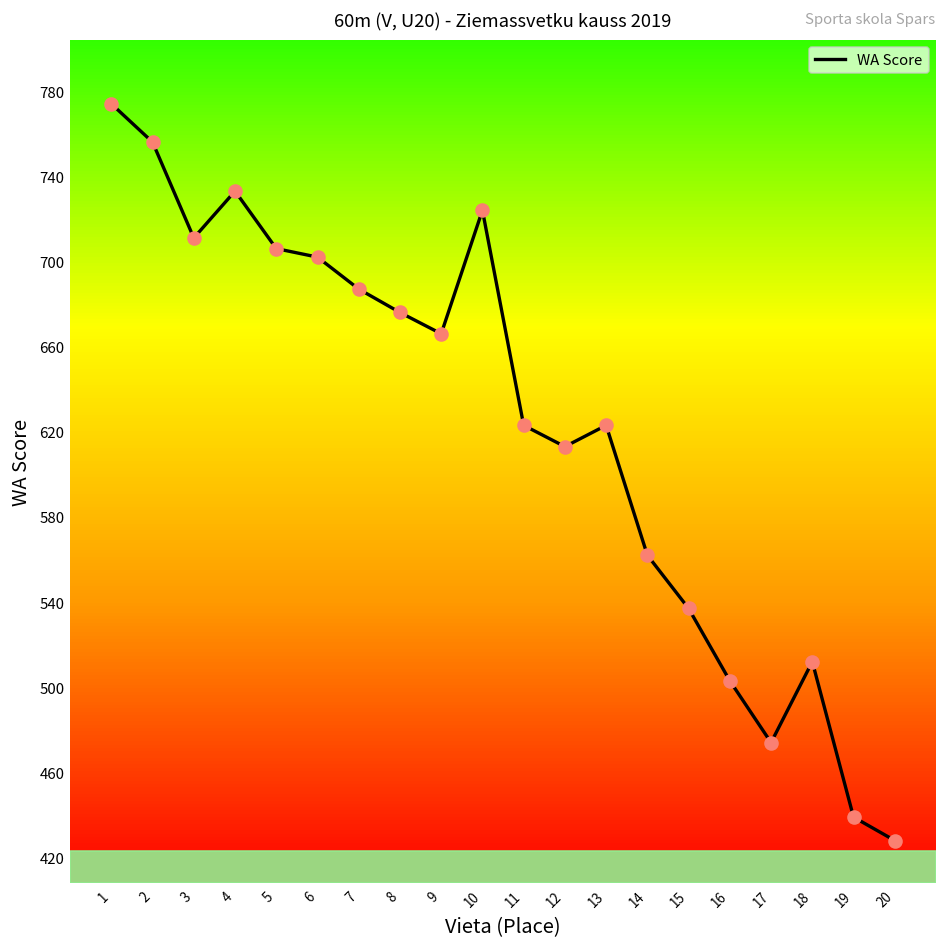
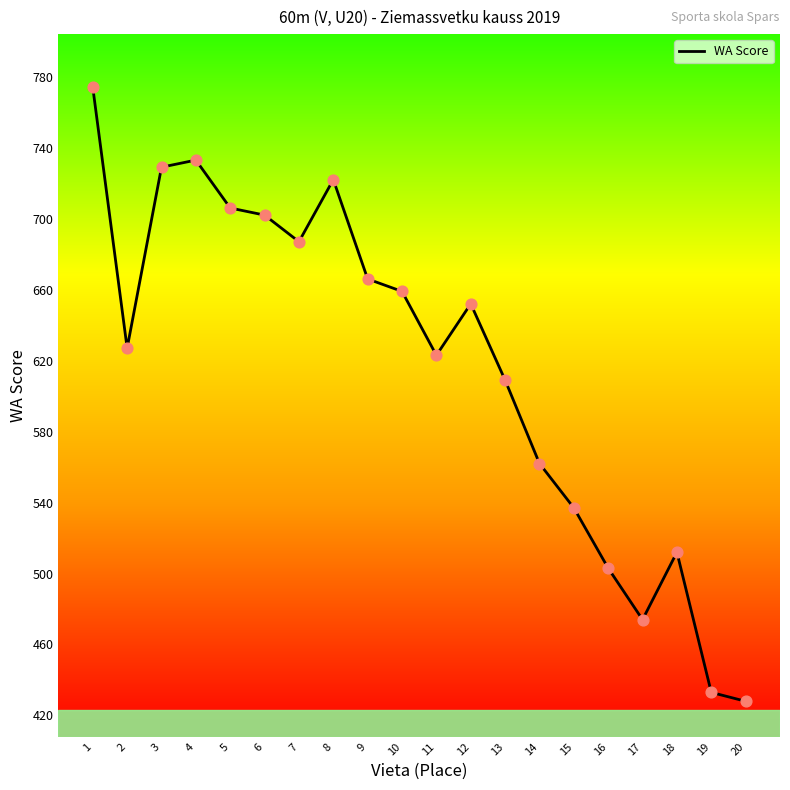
  {
    "1": 774,
-   "2": 756,
-   "3": 711,
+   "2": 627,
+   "3": 729,
    "4": 733,
    "5": 706,
    "6": 702,
    "7": 687,
-   "8": 676,
+   "8": 722,
    "9": 666,
-   "10": 724,
+   "10": 659,
    "11": 623,
-   "12": 613,
-   "13": 623,
+   "12": 652,
+   "13": 609,
    "14": 562,
    "15": 537,
    "16": 503,
    "17": 474,
    "18": 512,
-   "19": 439,
+   "19": 433,
    "20": 428
  }
